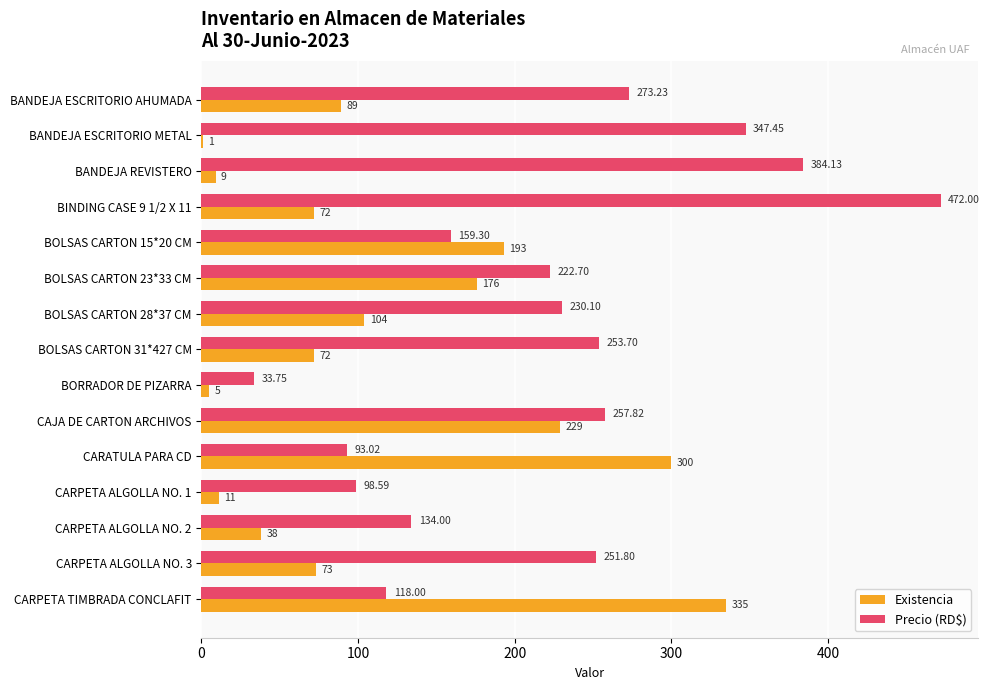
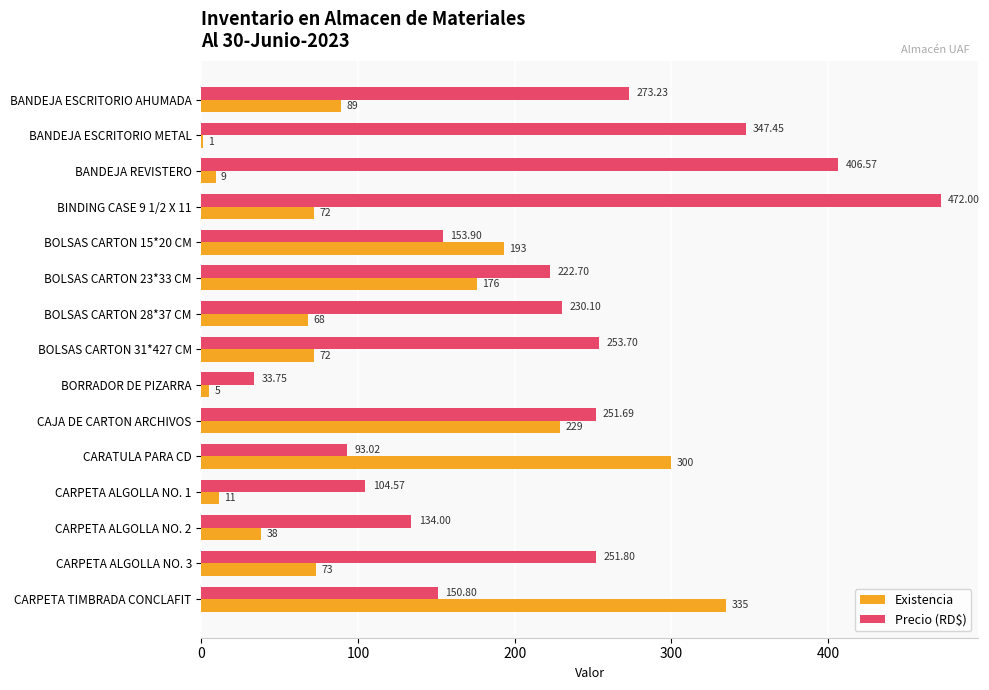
  {
    "Existencia": {
      "BANDEJA ESCRITORIO AHUMADA": 89,
      "BANDEJA ESCRITORIO METAL": 1,
      "BANDEJA REVISTERO": 9,
      "BINDING CASE 9 1/2 X 11": 72,
      "BOLSAS CARTON 15*20 CM": 193,
      "BOLSAS CARTON 23*33 CM": 176,
-     "BOLSAS CARTON 28*37 CM": 104,
+     "BOLSAS CARTON 28*37 CM": 68,
      "BOLSAS CARTON 31*427 CM": 72,
      "BORRADOR DE PIZARRA": 5,
      "CAJA DE CARTON ARCHIVOS": 229,
      "CARATULA PARA CD": 300,
      "CARPETA ALGOLLA NO. 1": 11,
      "CARPETA ALGOLLA NO. 2": 38,
      "CARPETA ALGOLLA NO. 3": 73,
      "CARPETA TIMBRADA CONCLAFIT": 335
    },
    "Precio (RD$)": {
      "BANDEJA ESCRITORIO AHUMADA": 273.23,
      "BANDEJA ESCRITORIO METAL": 347.45,
-     "BANDEJA REVISTERO": 384.13,
+     "BANDEJA REVISTERO": 406.57,
      "BINDING CASE 9 1/2 X 11": 472.00,
-     "BOLSAS CARTON 15*20 CM": 159.30,
+     "BOLSAS CARTON 15*20 CM": 153.90,
      "BOLSAS CARTON 23*33 CM": 222.70,
      "BOLSAS CARTON 28*37 CM": 230.10,
      "BOLSAS CARTON 31*427 CM": 253.70,
      "BORRADOR DE PIZARRA": 33.75,
-     "CAJA DE CARTON ARCHIVOS": 257.82,
+     "CAJA DE CARTON ARCHIVOS": 251.69,
      "CARATULA PARA CD": 93.02,
-     "CARPETA ALGOLLA NO. 1": 98.59,
+     "CARPETA ALGOLLA NO. 1": 104.57,
      "CARPETA ALGOLLA NO. 2": 134.00,
      "CARPETA ALGOLLA NO. 3": 251.80,
-     "CARPETA TIMBRADA CONCLAFIT": 118.00
+     "CARPETA TIMBRADA CONCLAFIT": 150.80
    }
  }
